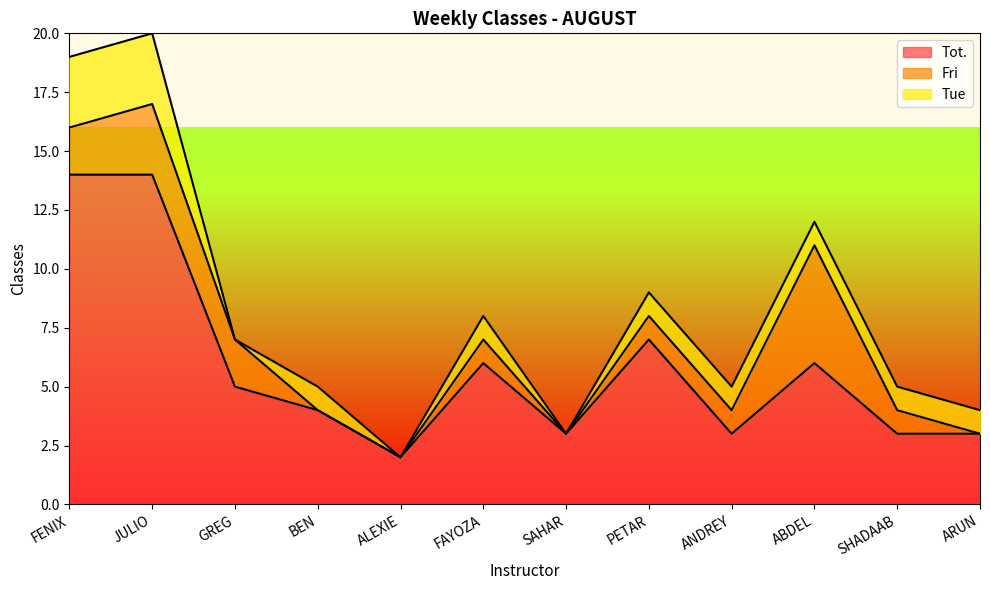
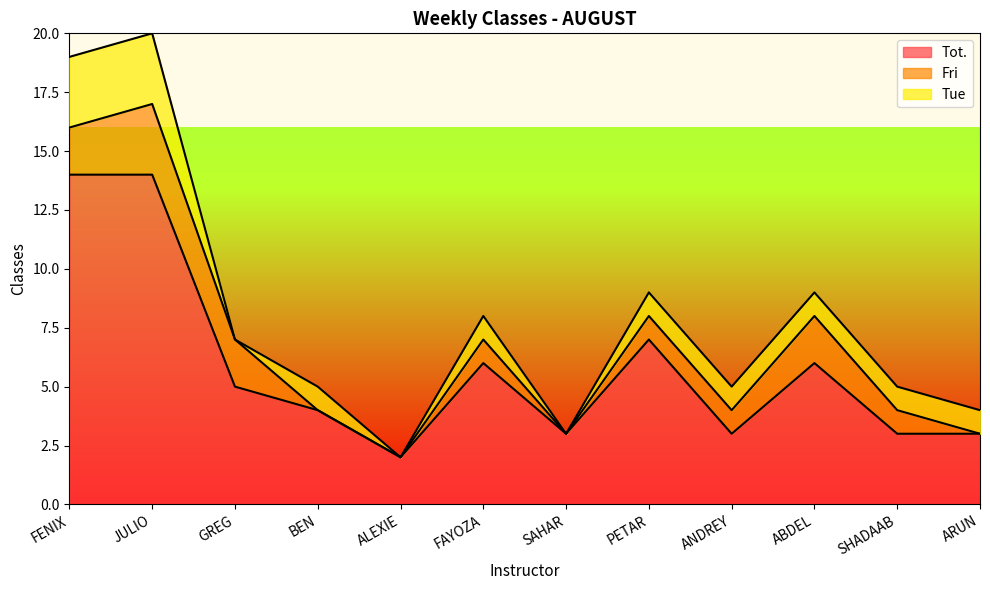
  {
    "Tot.": {
      "FENIX": 14,
      "JULIO": 14,
      "GREG": 5,
      "FAYOZA": 6,
      "PETAR": 7,
      "ANDREY": 3,
      "ABDEL": 6,
      "SHADAAB": 3
    },
    "Fri": {
      "FENIX": 2,
      "JULIO": 3,
      "FAYOZA": 1,
      "PETAR": 1,
      "ANDREY": 1,
-     "ABDEL": 5,
+     "ABDEL": 2,
      "SHADAAB": 1
    },
    "Tue": {
      "FENIX": 3,
      "JULIO": 3,
      "BEN": 1,
      "FAYOZA": 1,
      "PETAR": 1,
      "ANDREY": 1,
      "ABDEL": 1,
      "SHADAAB": 1,
      "ARUN": 1
    }
  }
